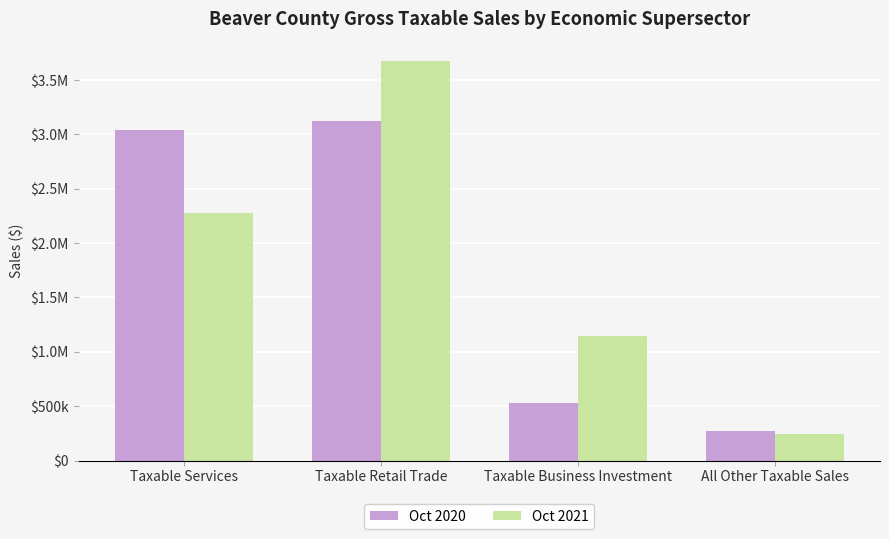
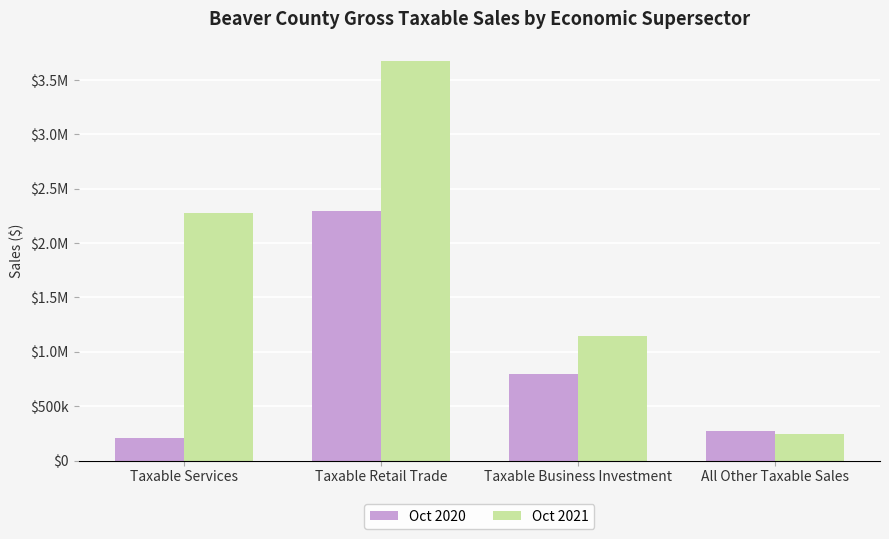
  {
    "Oct 2020": {
-     "Taxable Services": "$3040000",
-     "Taxable Retail Trade": "$3120000",
-     "Taxable Business Investment": "$530000",
+     "Taxable Services": "$200000",
+     "Taxable Retail Trade": "$2290000",
+     "Taxable Business Investment": "$800000",
      "All Other Taxable Sales": "$270000"
    },
    "Oct 2021": {
      "Taxable Services": "$2280000",
      "Taxable Retail Trade": "$3670000",
      "Taxable Business Investment": "$1140000",
      "All Other Taxable Sales": "$240000"
    }
  }
